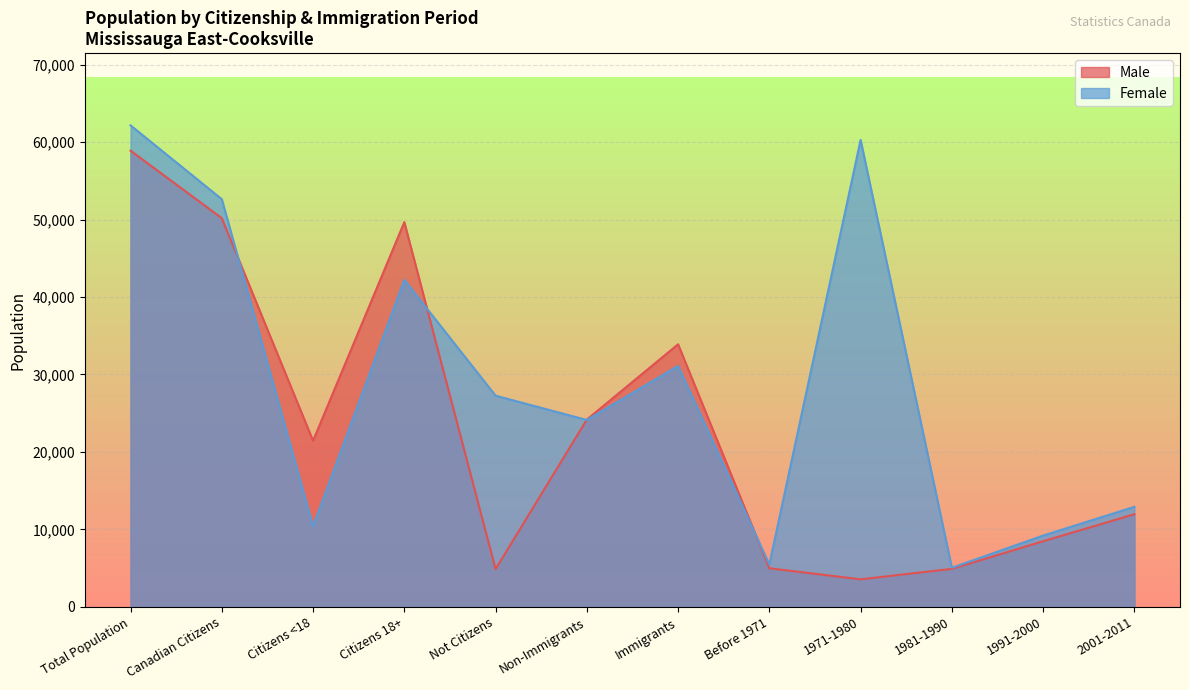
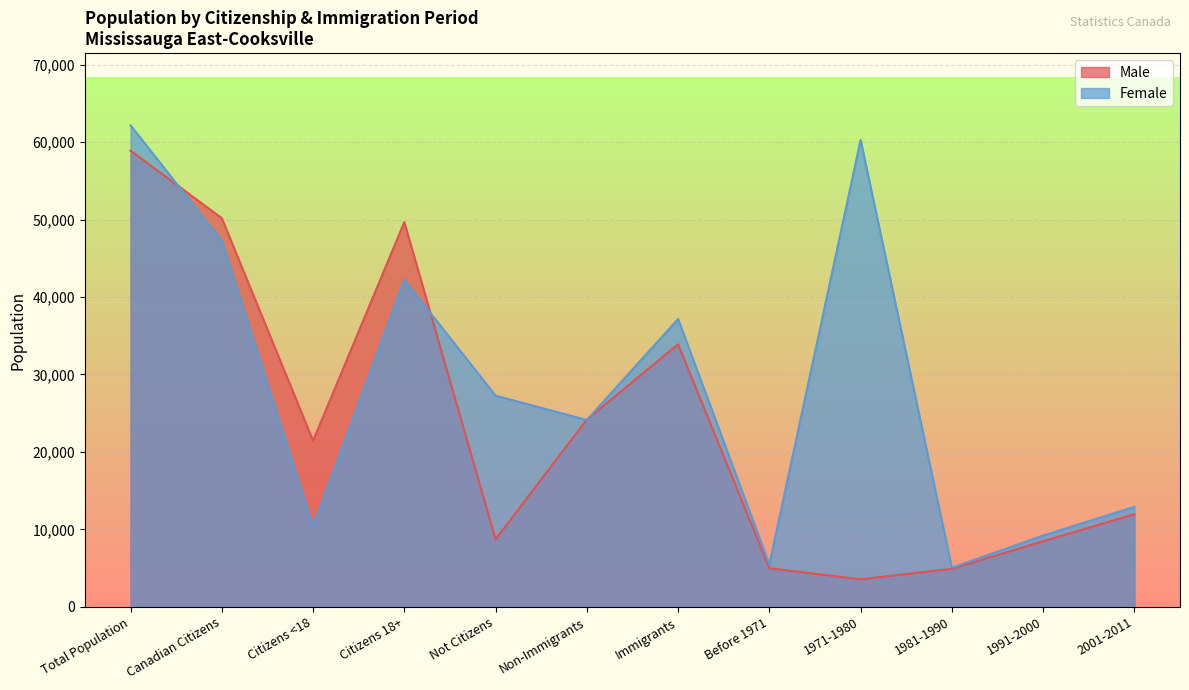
  {
    "Male": {
      "Total Population": "59,000",
      "Canadian Citizens": "50,000",
      "Citizens <18": "21,000",
      "Citizens 18+": "50,000",
-     "Not Citizens": "5,000",
+     "Not Citizens": "9,000",
      "Immigrants": "34,000",
      "Before 1971": "5,000",
      "1971-1980": "4,000",
      "1991-2000": "8,000",
      "2001-2011": "12,000"
    },
    "Female": {
      "Total Population": "62,000",
-     "Canadian Citizens": "53,000",
+     "Canadian Citizens": "47,000",
      "Citizens <18": "10,000",
      "Citizens 18+": "42,000",
      "Not Citizens": "27,000",
-     "Immigrants": "31,000",
+     "Immigrants": "37,000",
      "Before 1971": "5,000",
      "1971-1980": "60,000",
      "1991-2000": "9,000",
      "2001-2011": "13,000"
    }
  }
